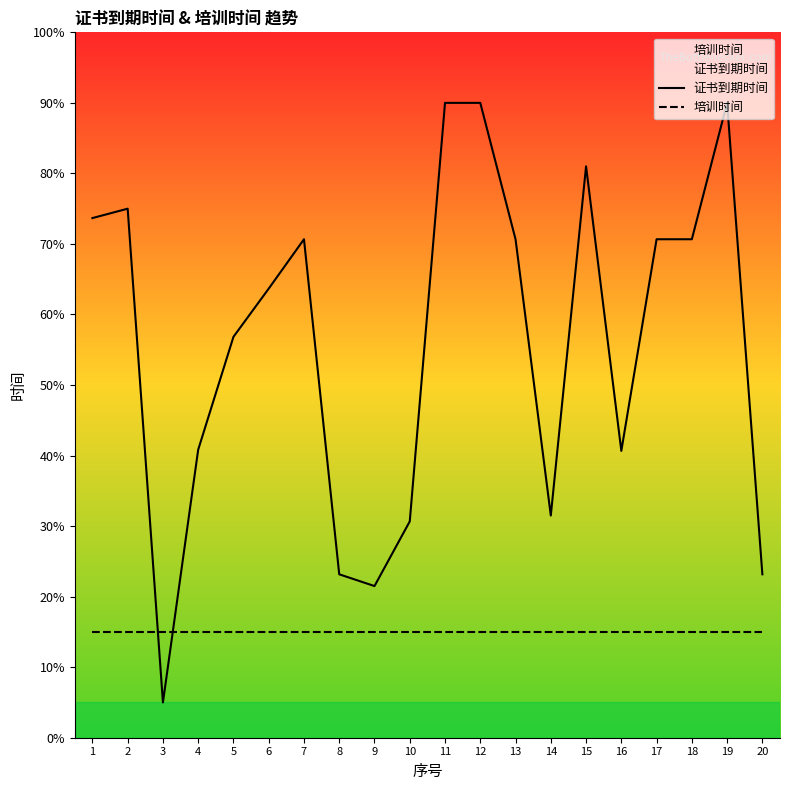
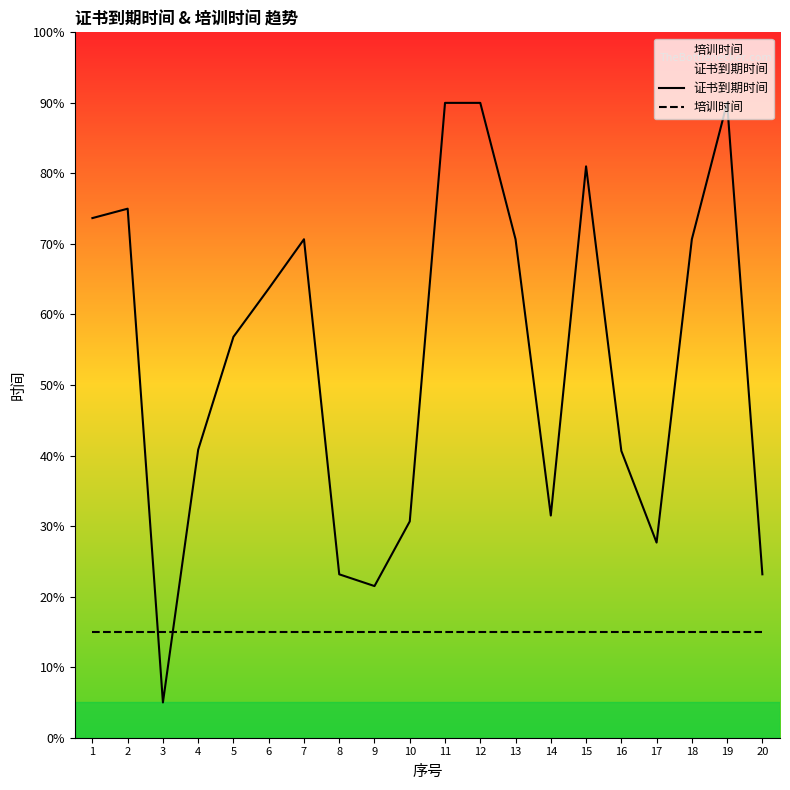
  {
    "证书到期时间": {
-     "17": "71%"
+     "17": "28%"
    }
  }
